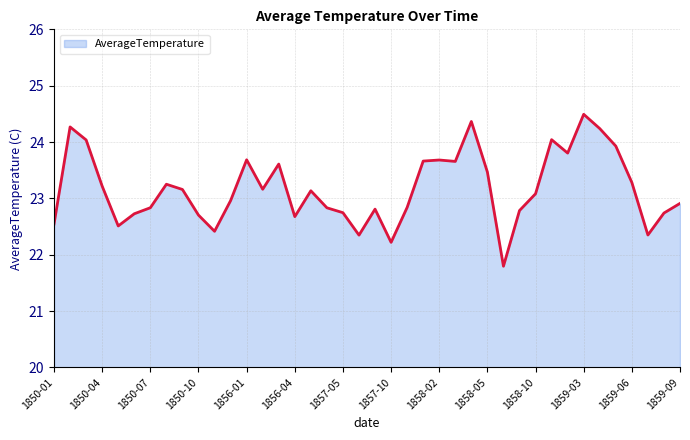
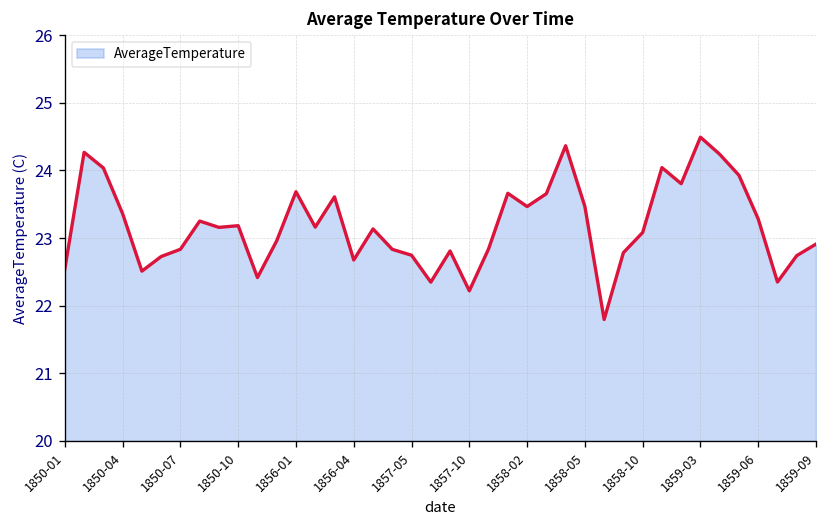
  {
    "1850-01": 22.5,
-   "1850-04": 23.2,
+   "1850-04": 23.4,
    "1850-07": 22.8,
-   "1850-10": 22.7,
+   "1850-10": 23.2,
    "1856-01": 23.7,
    "1856-04": 22.7,
    "1857-05": 22.7,
    "1857-10": 22.2,
-   "1858-02": 23.7,
+   "1858-02": 23.5,
    "1858-05": 23.5,
    "1858-10": 23.1,
    "1859-03": 24.5,
    "1859-06": 23.3,
    "1859-09": 22.9
  }
